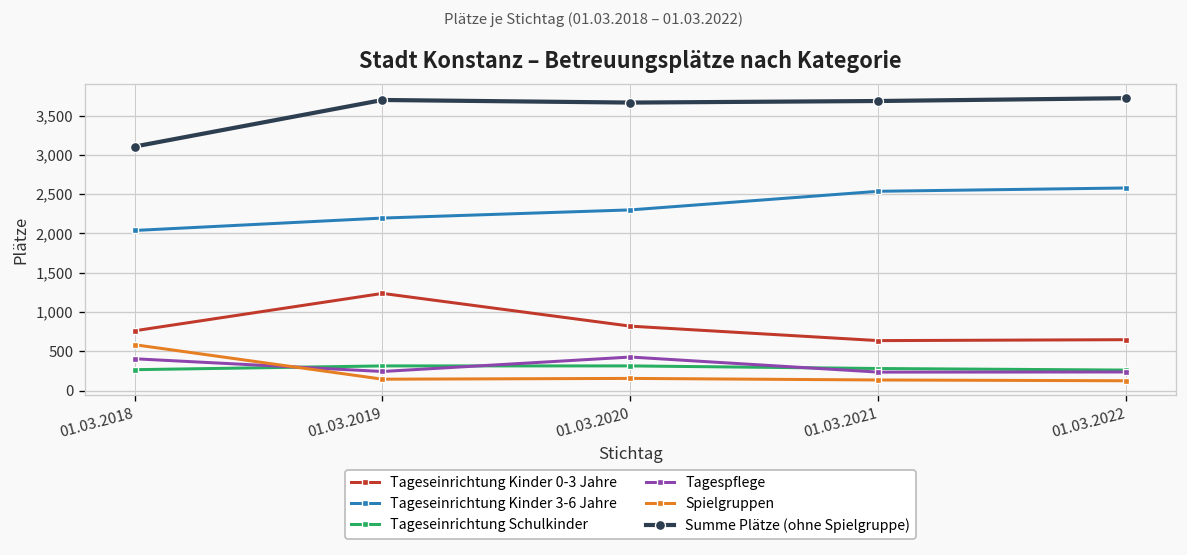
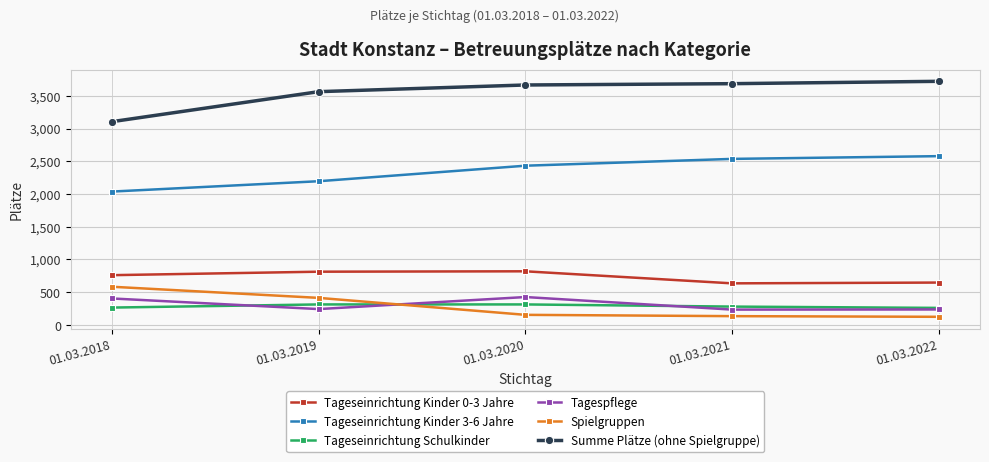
  {
    "Tageseinrichtung Kinder 0-3 Jahre": {
      "01.03.2018": "800",
-     "01.03.2019": "1,200",
+     "01.03.2019": "800",
      "01.03.2020": "800",
      "01.03.2021": "600",
      "01.03.2022": "600"
    },
    "Tageseinrichtung Kinder 3-6 Jahre": {
      "01.03.2018": "2,000",
      "01.03.2019": "2,200",
-     "01.03.2020": "2,300",
+     "01.03.2020": "2,400",
      "01.03.2021": "2,500",
      "01.03.2022": "2,600"
    },
    "Tageseinrichtung Schulkinder": {
      "01.03.2018": "300",
      "01.03.2019": "300",
      "01.03.2020": "300",
      "01.03.2021": "300"
    },
    "Tagespflege": {
      "01.03.2018": "400",
      "01.03.2019": "200",
      "01.03.2020": "400",
      "01.03.2021": "200"
    },
    "Spielgruppen": {
      "01.03.2018": "600",
-     "01.03.2019": "100",
+     "01.03.2019": "400",
      "01.03.2020": "200",
      "01.03.2021": "100",
      "01.03.2022": "100"
    },
    "Summe Plätze (ohne Spielgruppe)": {
      "01.03.2018": "3,100",
-     "01.03.2019": "3,700",
+     "01.03.2019": "3,600",
      "01.03.2020": "3,700",
      "01.03.2021": "3,700",
      "01.03.2022": "3,700"
    }
  }
